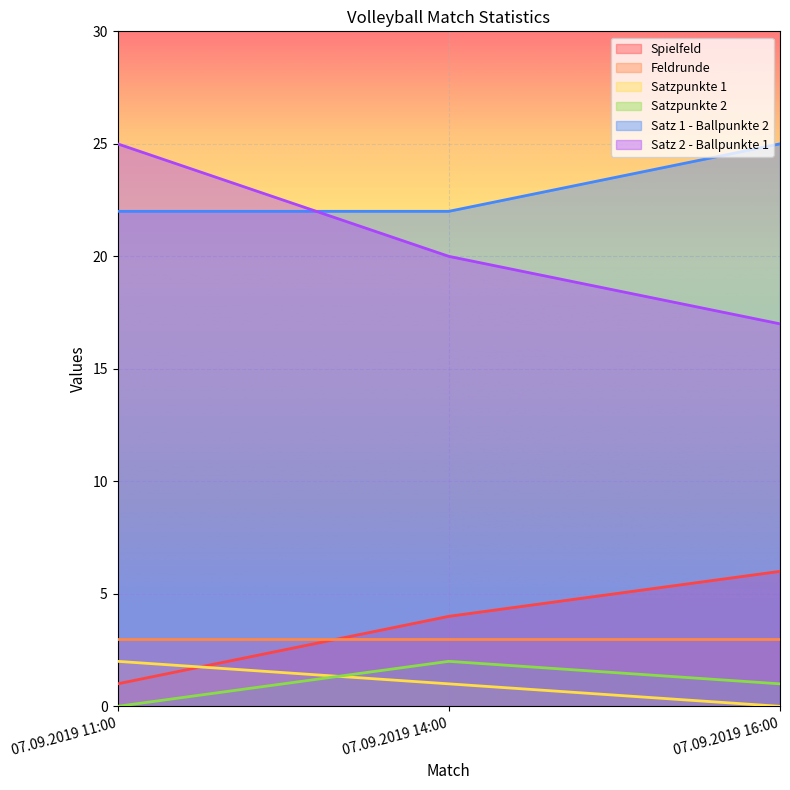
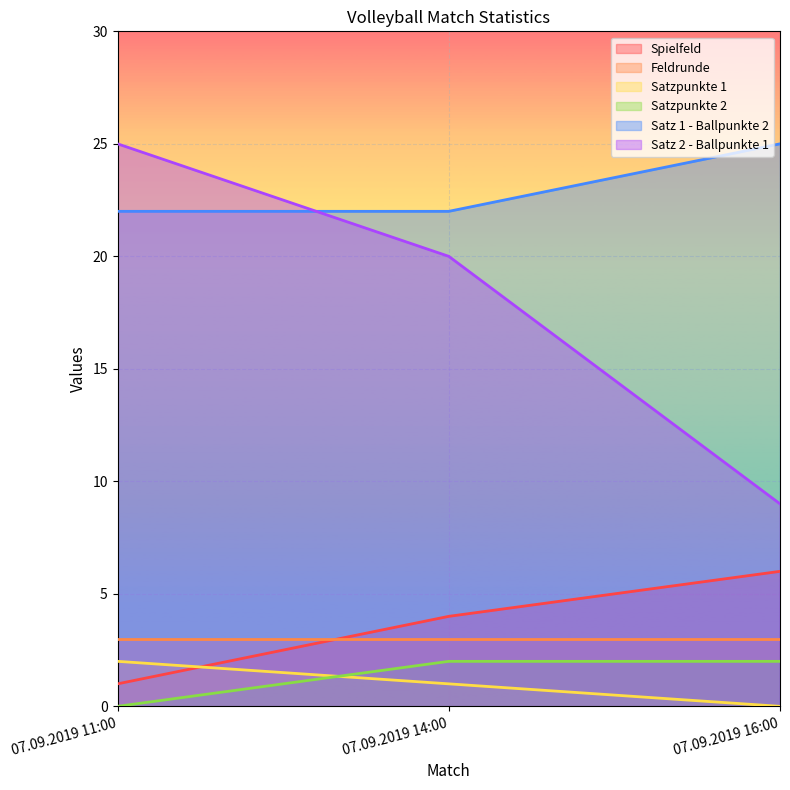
  {
    "Satzpunkte 2": {
      "07.09.2019 11:00": 0,
      "07.09.2019 14:00": 2,
-     "07.09.2019 16:00": 1
+     "07.09.2019 16:00": 2
    },
    "Satz 1 - Ballpunkte 2": {
      "07.09.2019 11:00": 22,
      "07.09.2019 14:00": 22,
      "07.09.2019 16:00": 25
    },
    "Satz 2 - Ballpunkte 1": {
      "07.09.2019 11:00": 25,
      "07.09.2019 14:00": 20,
-     "07.09.2019 16:00": 17
+     "07.09.2019 16:00": 9
    }
  }
